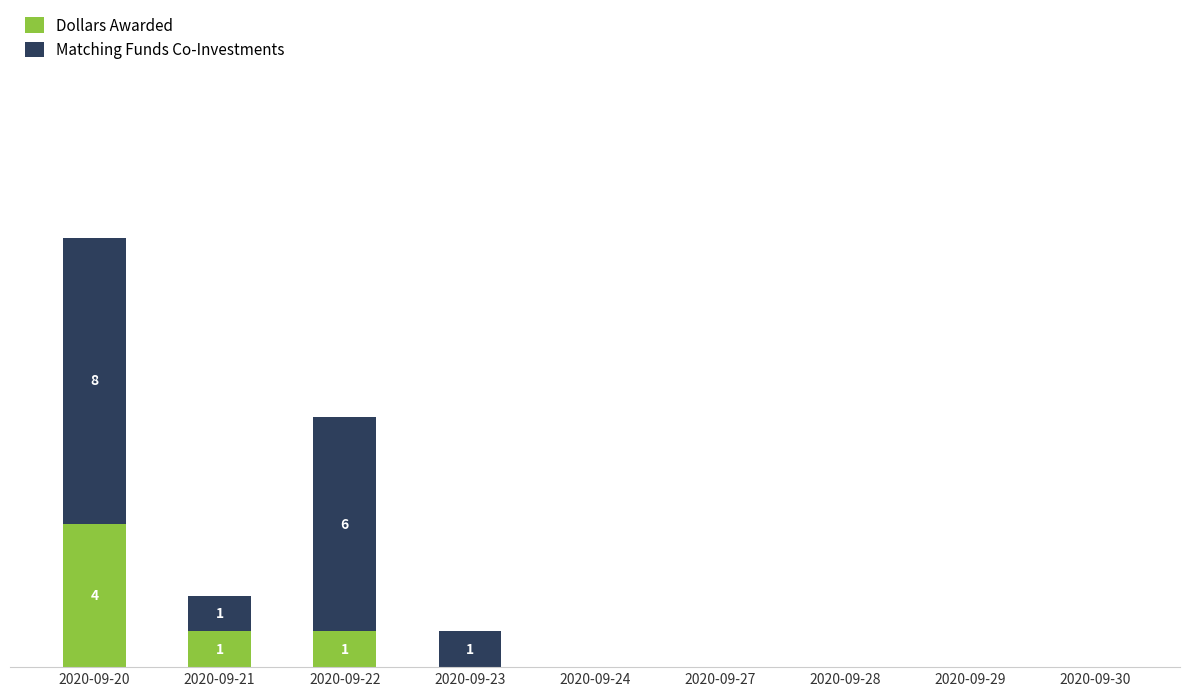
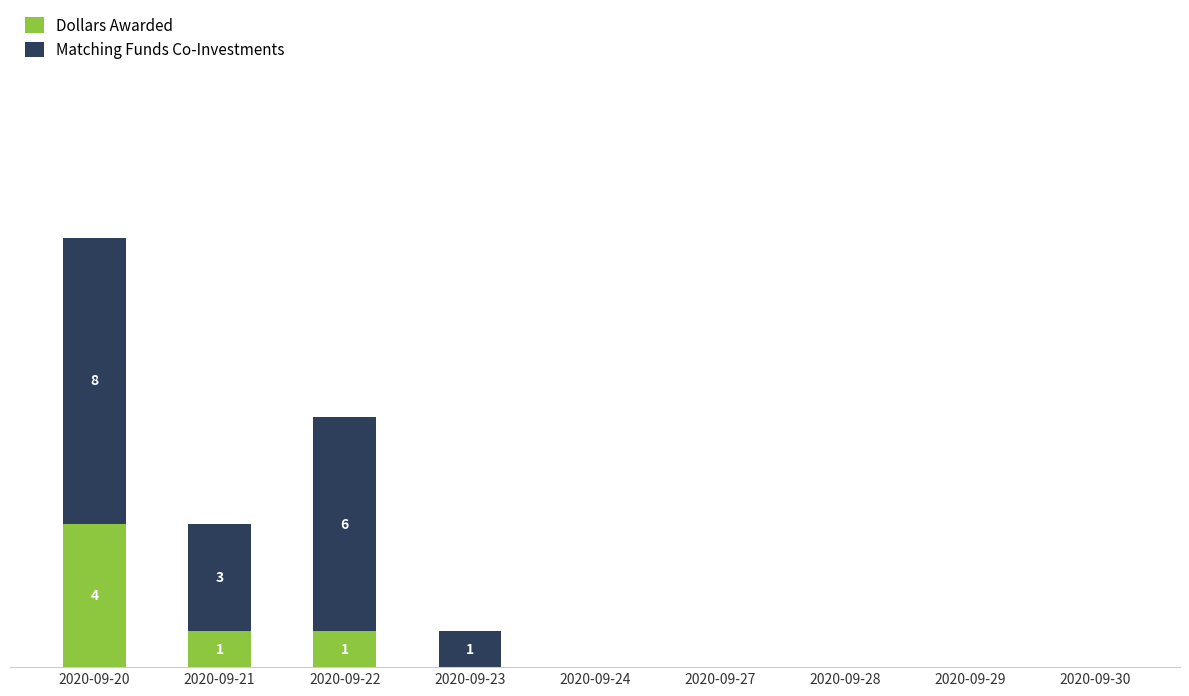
  {
    "Dollars Awarded": {
      "2020-09-20": 4,
      "2020-09-21": 1,
      "2020-09-22": 1
    },
    "Matching Funds Co-Investments": {
      "2020-09-20": 8,
-     "2020-09-21": 1,
+     "2020-09-21": 3,
      "2020-09-22": 6,
      "2020-09-23": 1
    }
  }
